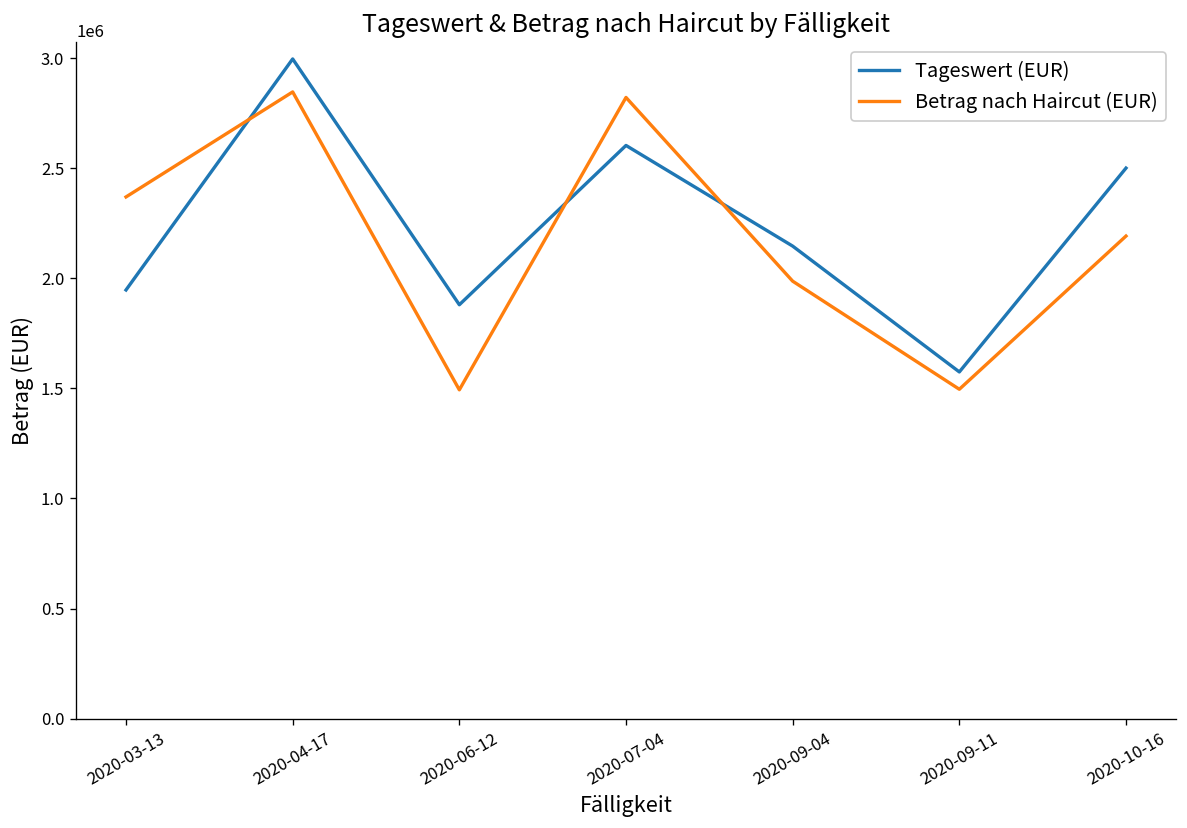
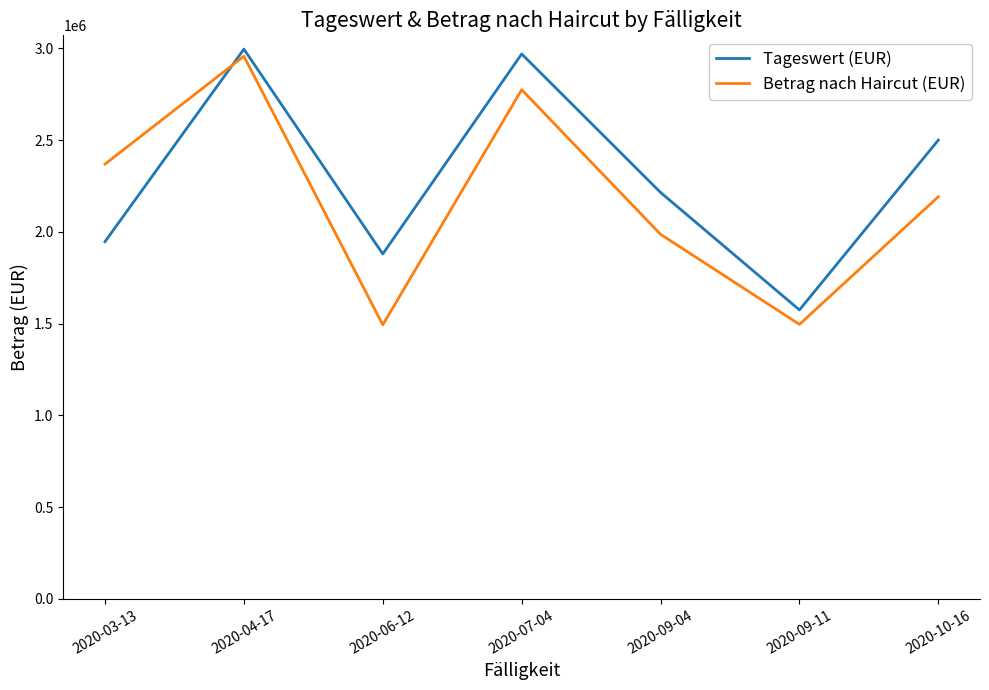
  {
    "Tageswert (EUR)": {
      "2020-03-13": 1950000,
      "2020-04-17": 3000000,
      "2020-06-12": 1880000,
-     "2020-07-04": 2600000,
-     "2020-09-04": 2150000,
+     "2020-07-04": 2970000,
+     "2020-09-04": 2210000,
      "2020-09-11": 1570000,
      "2020-10-16": 2500000
    },
    "Betrag nach Haircut (EUR)": {
      "2020-03-13": 2370000,
-     "2020-04-17": 2850000,
+     "2020-04-17": 2960000,
      "2020-06-12": 1490000,
-     "2020-07-04": 2820000,
+     "2020-07-04": 2770000,
      "2020-09-04": 1990000,
      "2020-09-11": 1500000,
      "2020-10-16": 2190000
    }
  }
